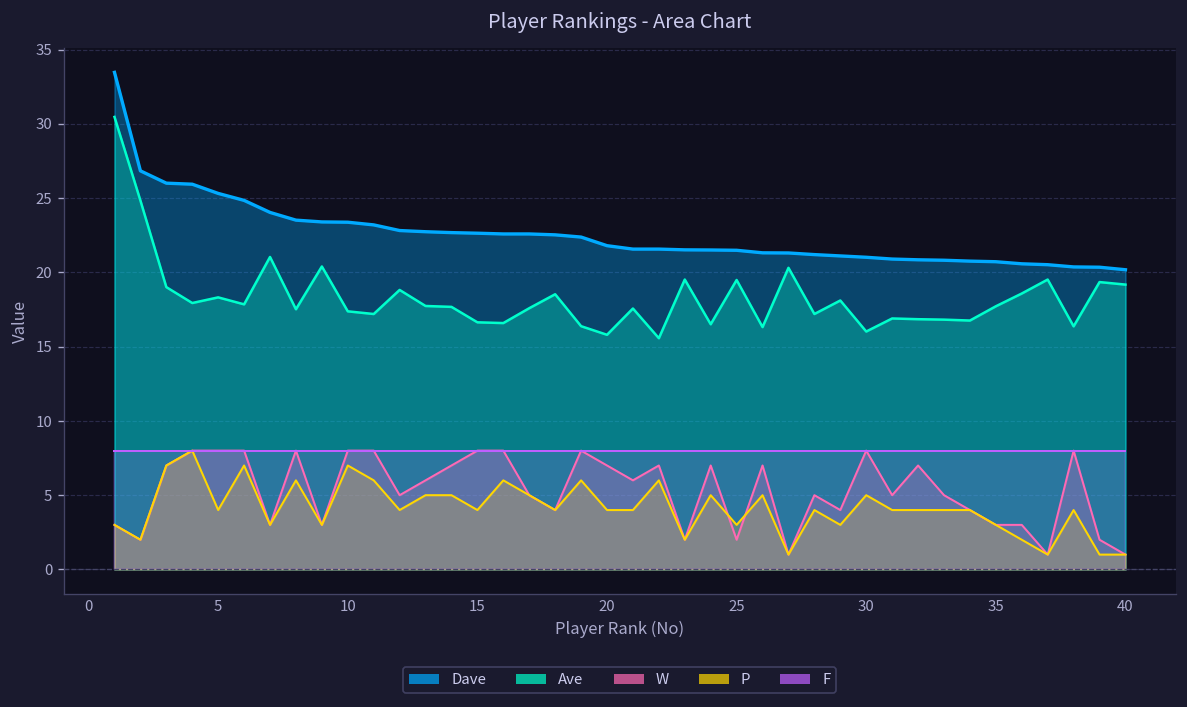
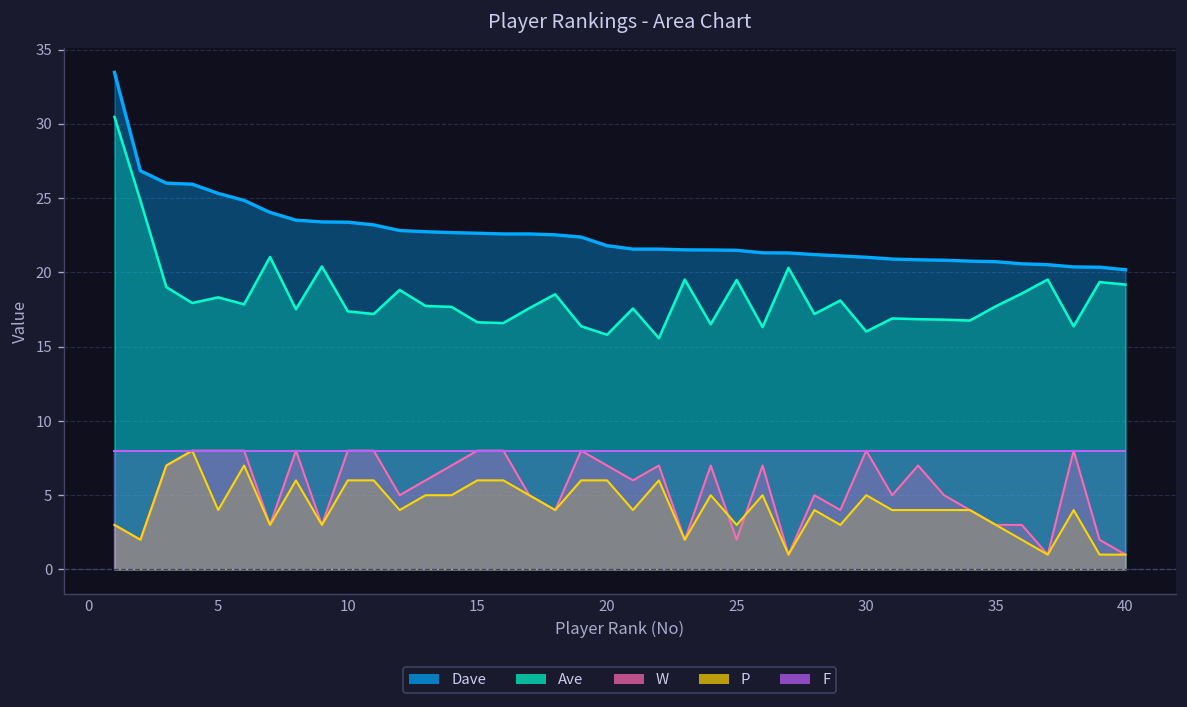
  {
    "P": {
      "5": 4,
-     "10": 7,
-     "15": 4,
-     "20": 4,
+     "10": 6,
+     "15": 6,
+     "20": 6,
      "25": 3,
      "30": 5
    }
  }
